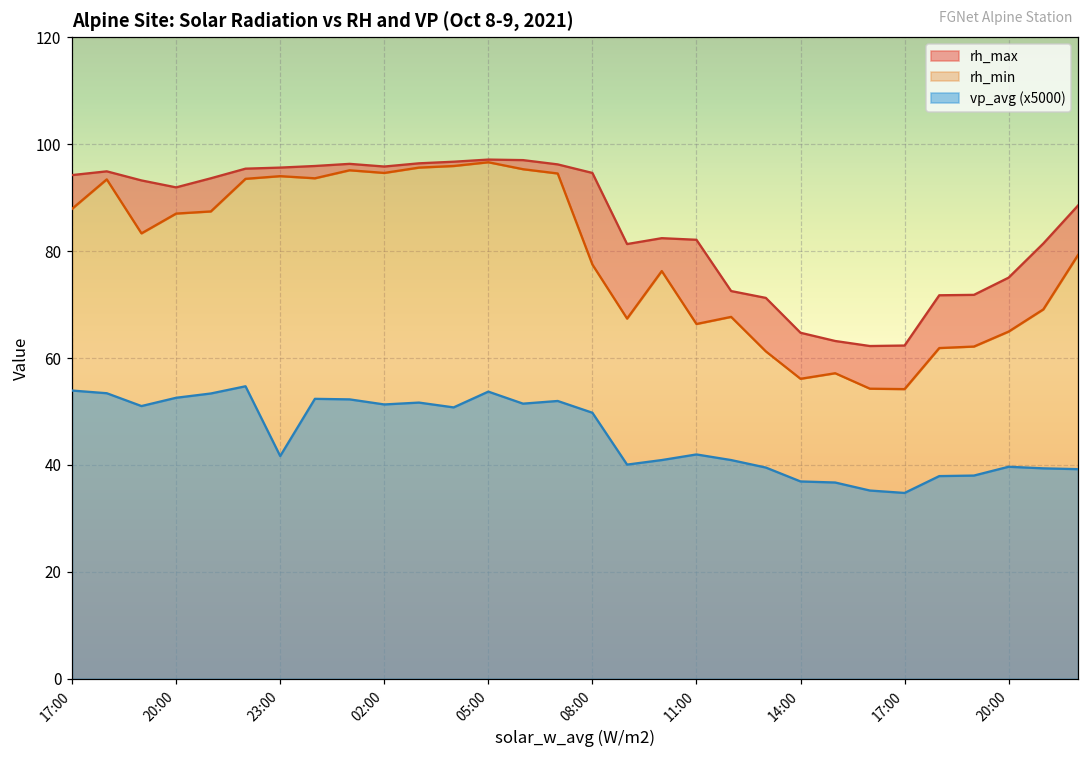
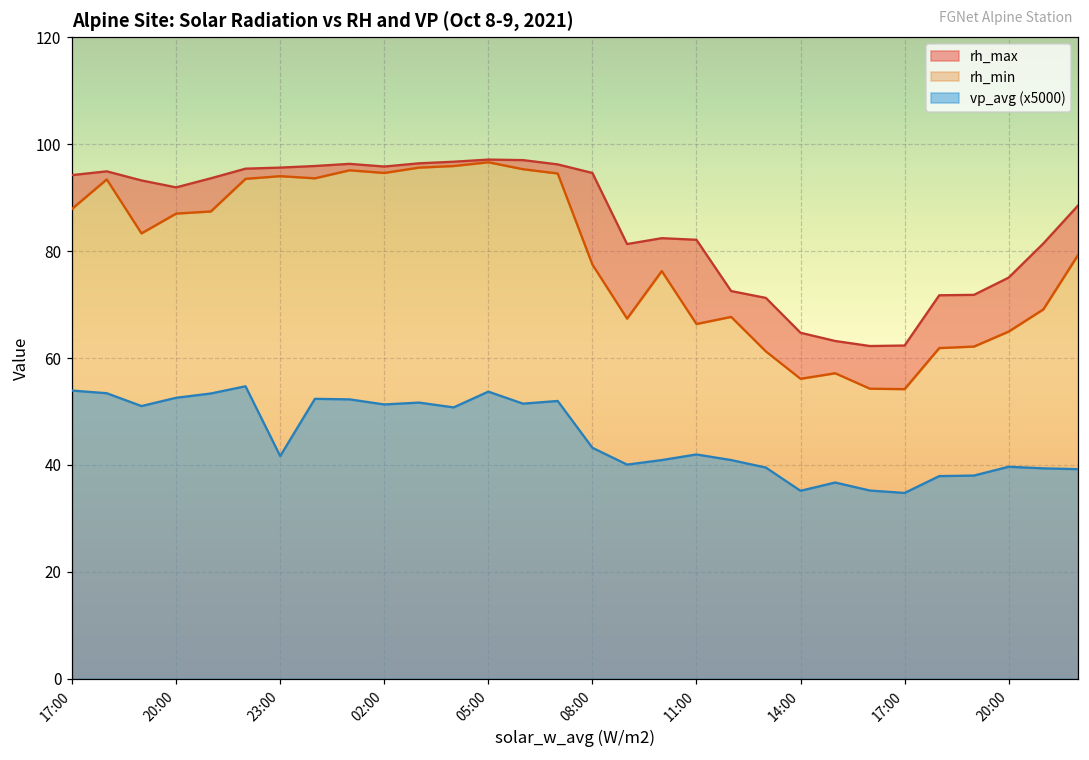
  {
    "vp_avg (x5000)": {
      "23:00": 42,
      "02:00": 51,
      "05:00": 54,
-     "08:00": 50,
+     "08:00": 43,
      "11:00": 42,
-     "14:00": 37
+     "14:00": 35
    }
  }
